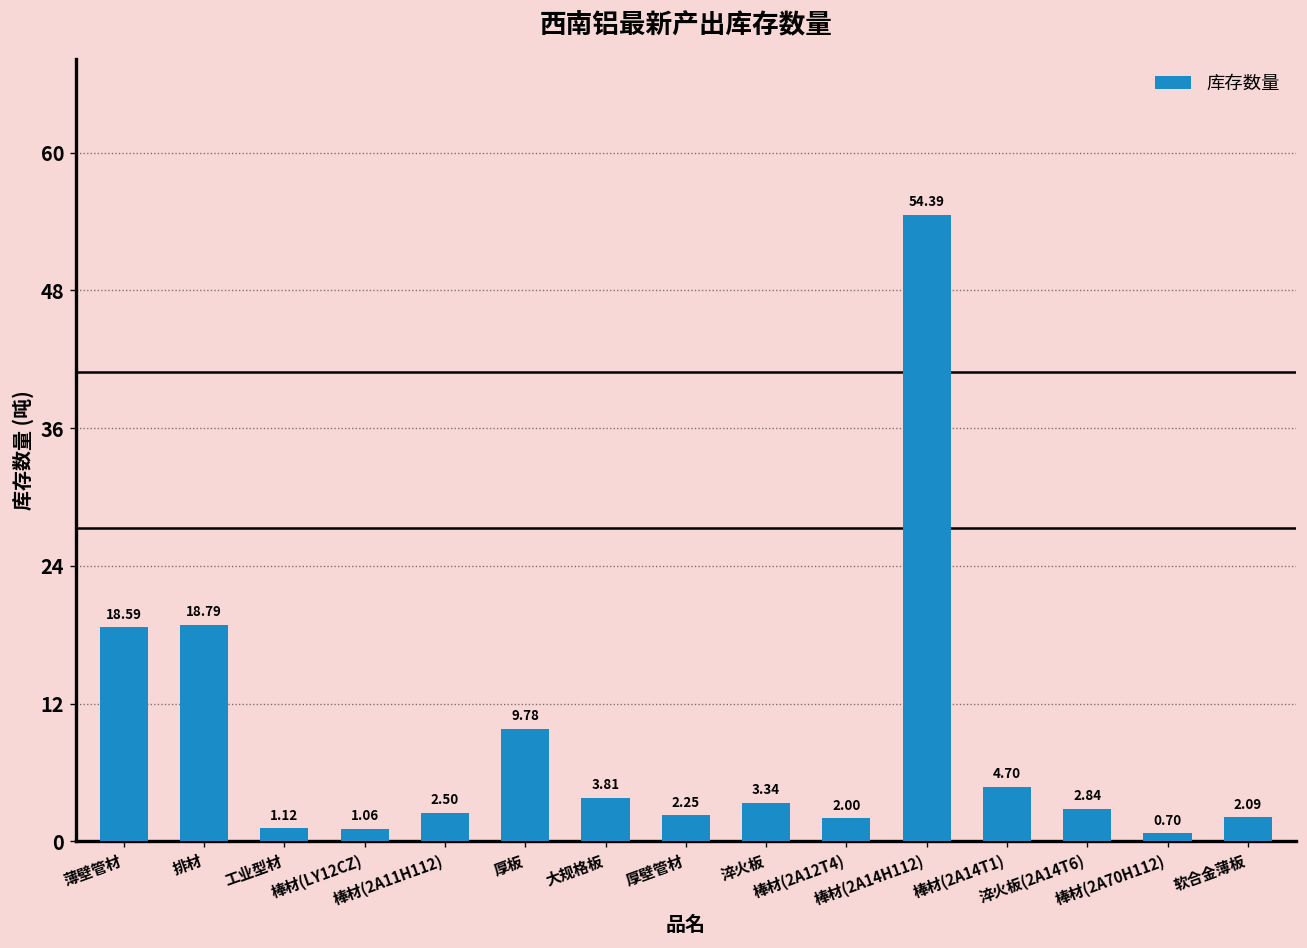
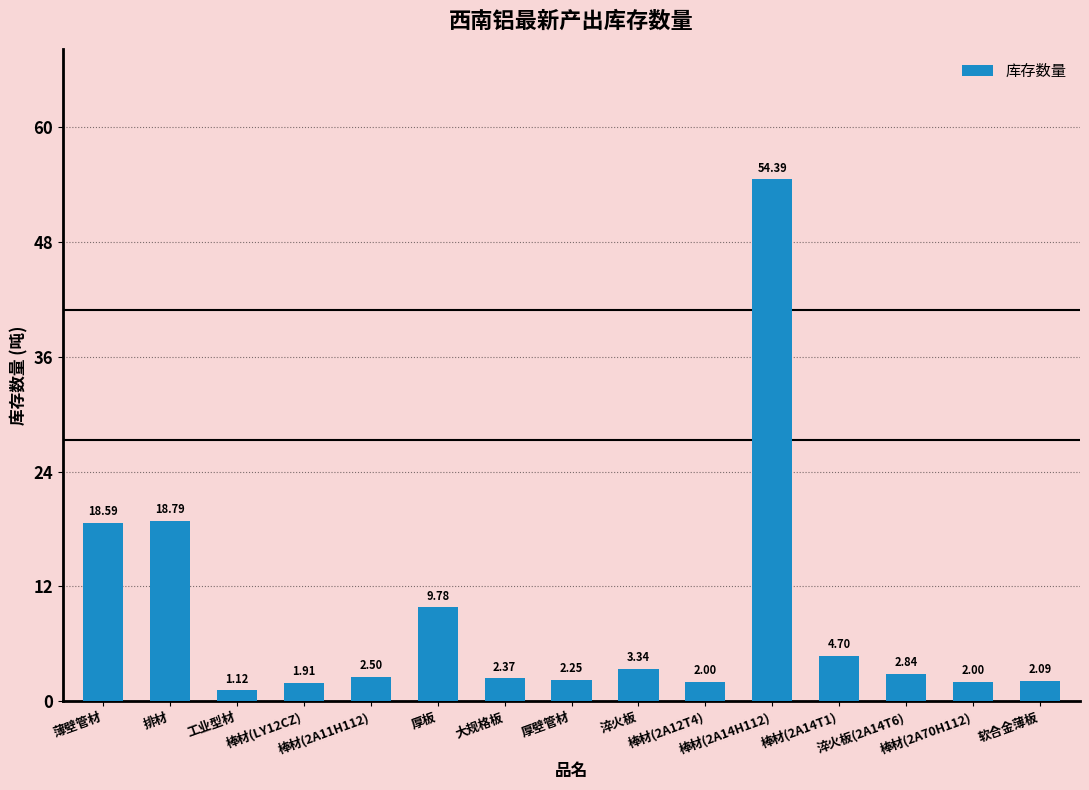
  {
    "薄壁管材": 18.59,
    "排材": 18.79,
    "工业型材": 1.12,
-   "棒材(LY12CZ)": 1.06,
+   "棒材(LY12CZ)": 1.91,
    "棒材(2A11H112)": 2.50,
    "厚板": 9.78,
-   "大规格板": 3.81,
+   "大规格板": 2.37,
    "厚壁管材": 2.25,
    "淬火板": 3.34,
    "棒材(2A12T4)": 2.00,
    "棒材(2A14H112)": 54.39,
    "棒材(2A14T1)": 4.70,
    "淬火板(2A14T6)": 2.84,
-   "棒材(2A70H112)": 0.70,
+   "棒材(2A70H112)": 2.00,
    "软合金薄板": 2.09
  }
